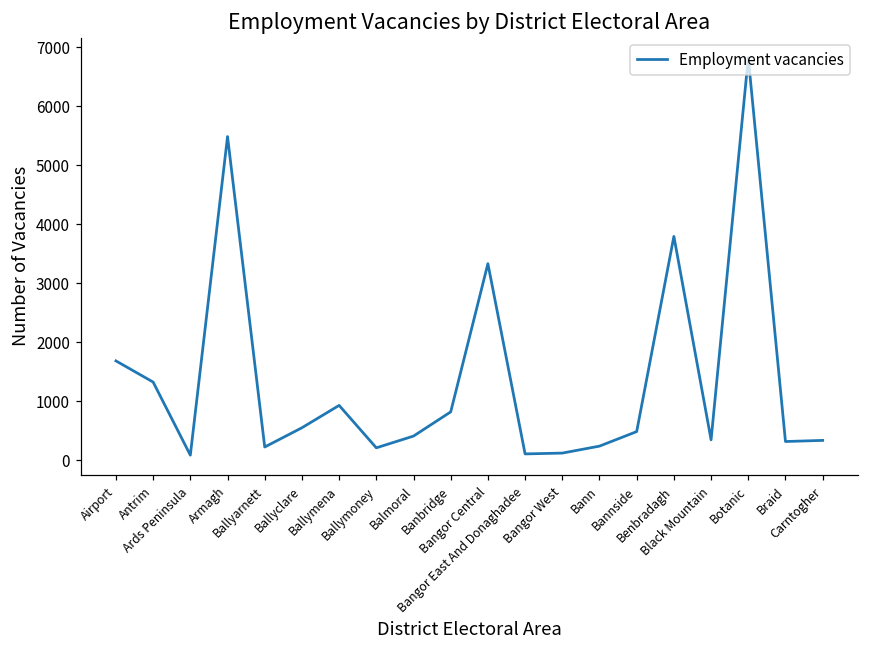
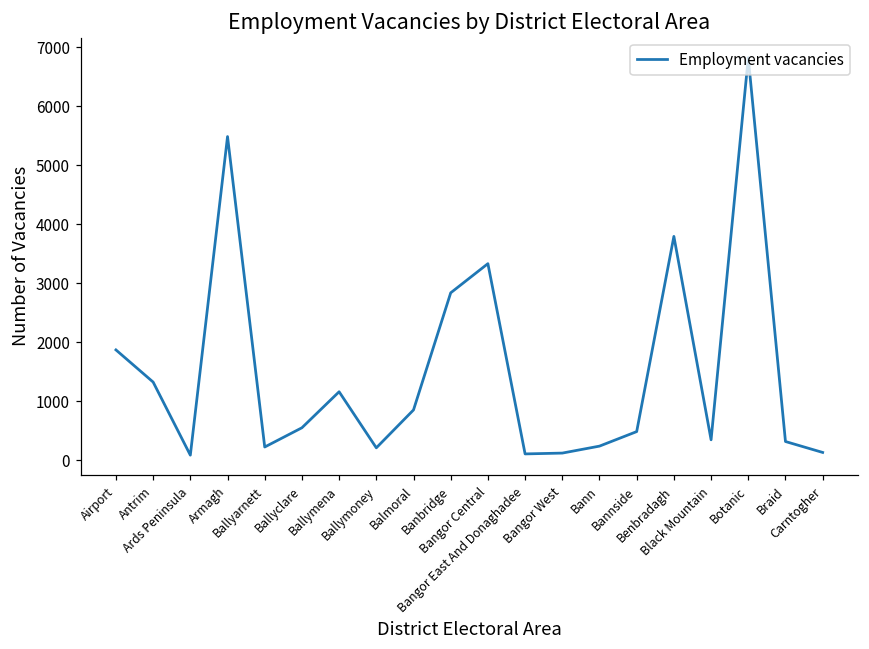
  {
-   "Airport": 1700,
+   "Airport": 1900,
    "Antrim": 1300,
    "Ards Peninsula": 100,
    "Armagh": 5500,
    "Ballyarnett": 200,
    "Ballyclare": 600,
-   "Ballymena": 900,
+   "Ballymena": 1200,
    "Ballymoney": 200,
-   "Balmoral": 400,
-   "Banbridge": 800,
+   "Balmoral": 900,
+   "Banbridge": 2800,
    "Bangor Central": 3300,
    "Bangor East And Donaghadee": 100,
    "Bangor West": 100,
    "Bann": 200,
    "Bannside": 500,
    "Benbradagh": 3800,
    "Black Mountain": 400,
    "Braid": 300,
-   "Carntogher": 300
+   "Carntogher": 100
  }
